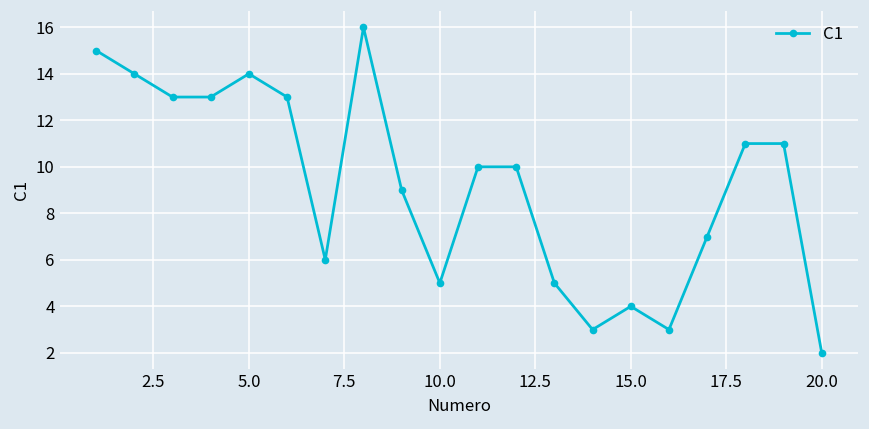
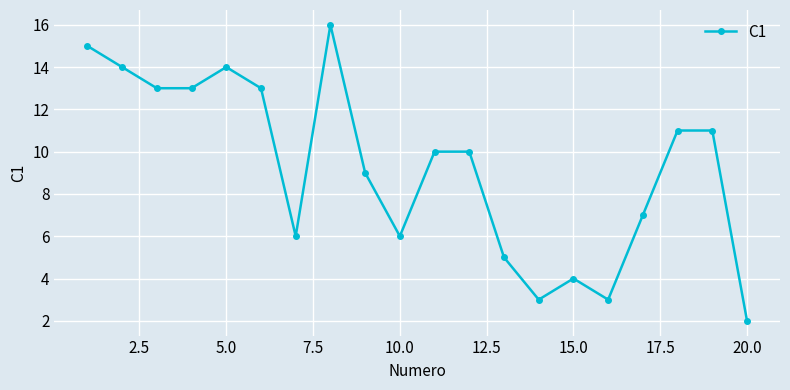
  {
    "5.0": 14,
-   "10.0": 5,
+   "10.0": 6,
    "15.0": 4,
    "20.0": 2
  }
